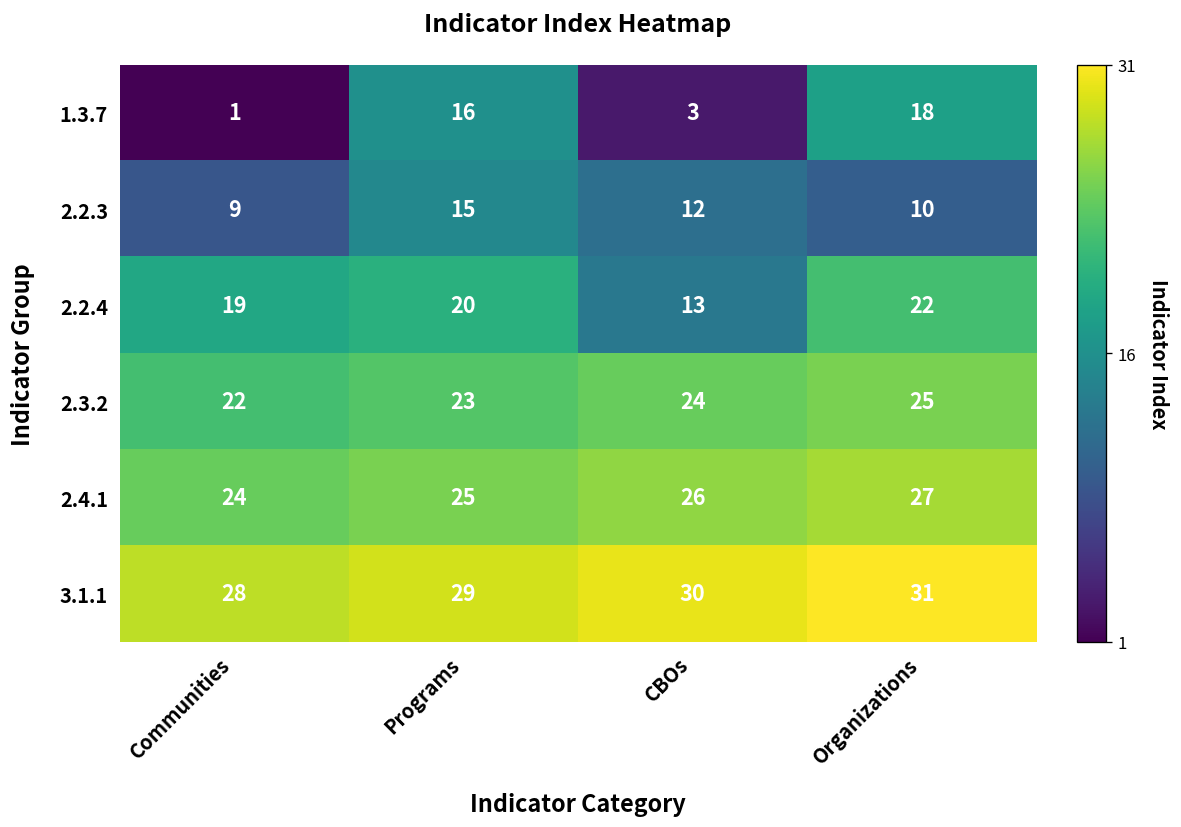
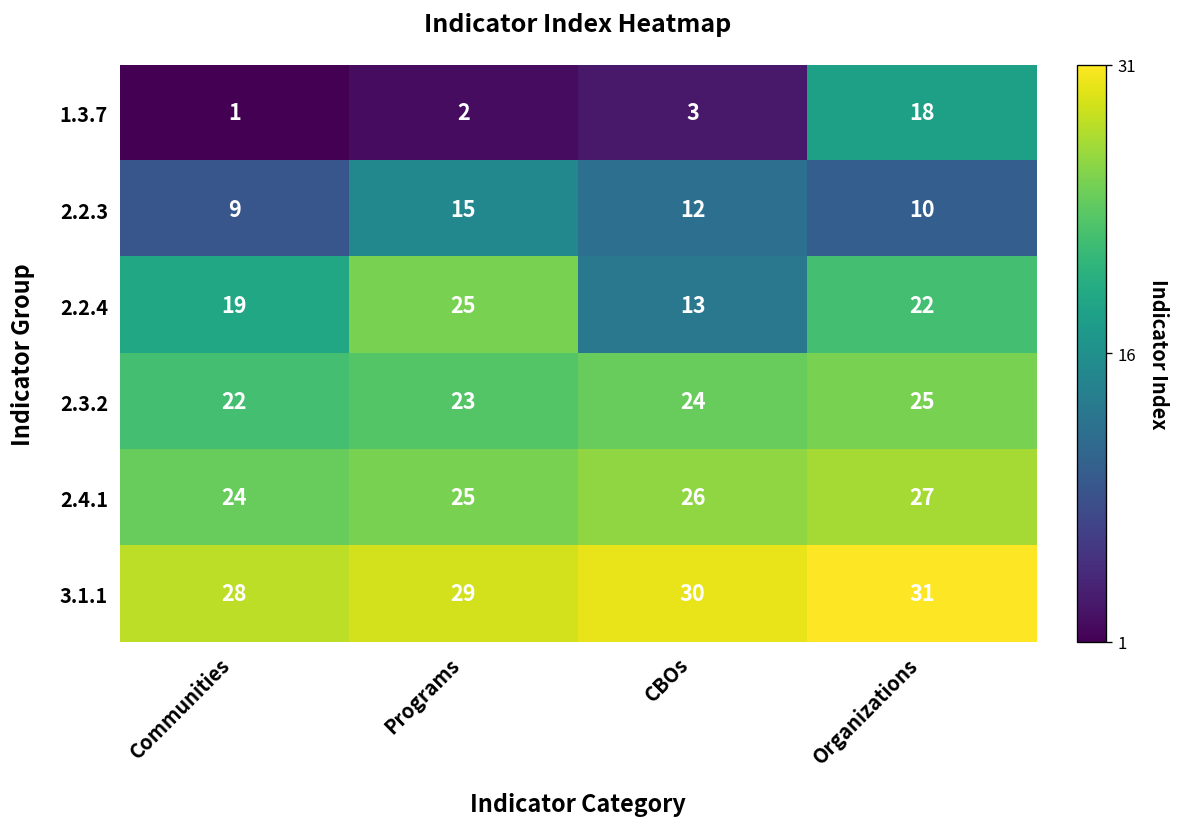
  {
    "1.3.7": {
      "Communities": 1,
-     "Programs": 16,
+     "Programs": 2,
      "CBOs": 3,
      "Organizations": 18
    },
    "2.2.3": {
      "Communities": 9,
      "Programs": 15,
      "CBOs": 12,
      "Organizations": 10
    },
    "2.2.4": {
      "Communities": 19,
-     "Programs": 20,
+     "Programs": 25,
      "CBOs": 13,
      "Organizations": 22
    },
    "2.3.2": {
      "Communities": 22,
      "Programs": 23,
      "CBOs": 24,
      "Organizations": 25
    },
    "2.4.1": {
      "Communities": 24,
      "Programs": 25,
      "CBOs": 26,
      "Organizations": 27
    },
    "3.1.1": {
      "Communities": 28,
      "Programs": 29,
      "CBOs": 30,
      "Organizations": 31
    }
  }
